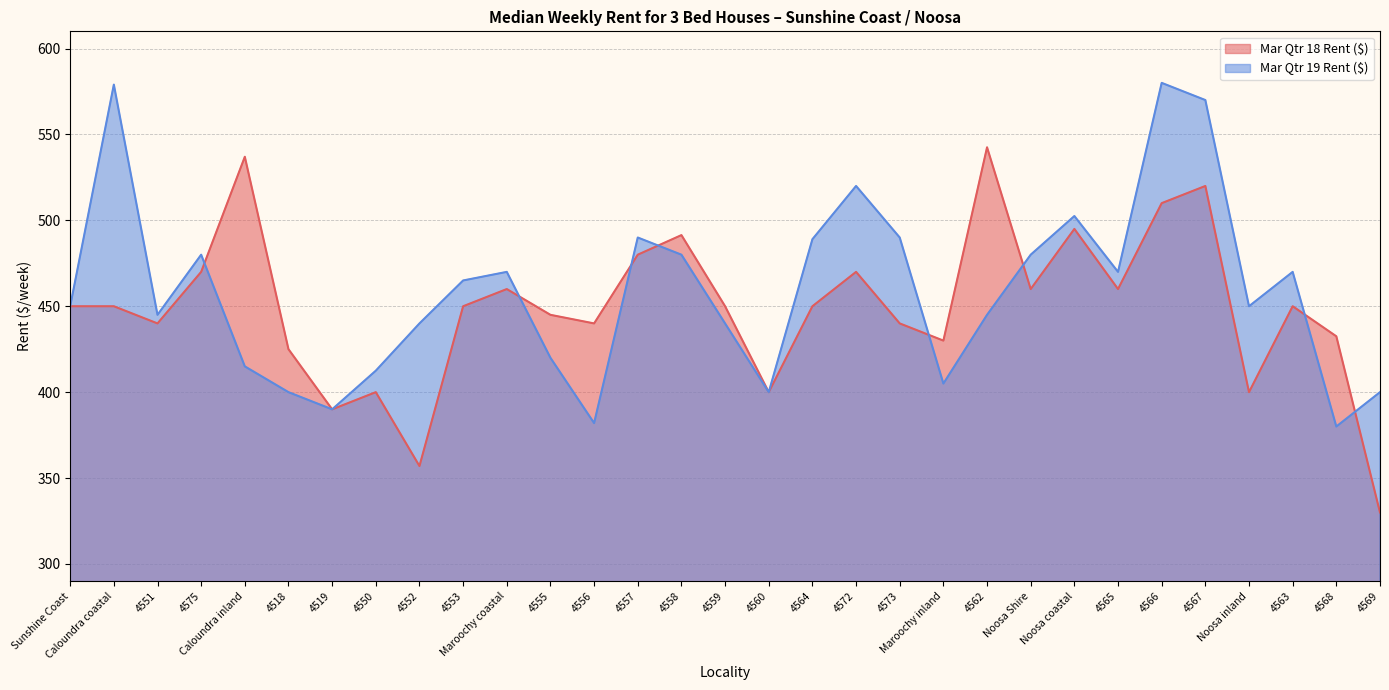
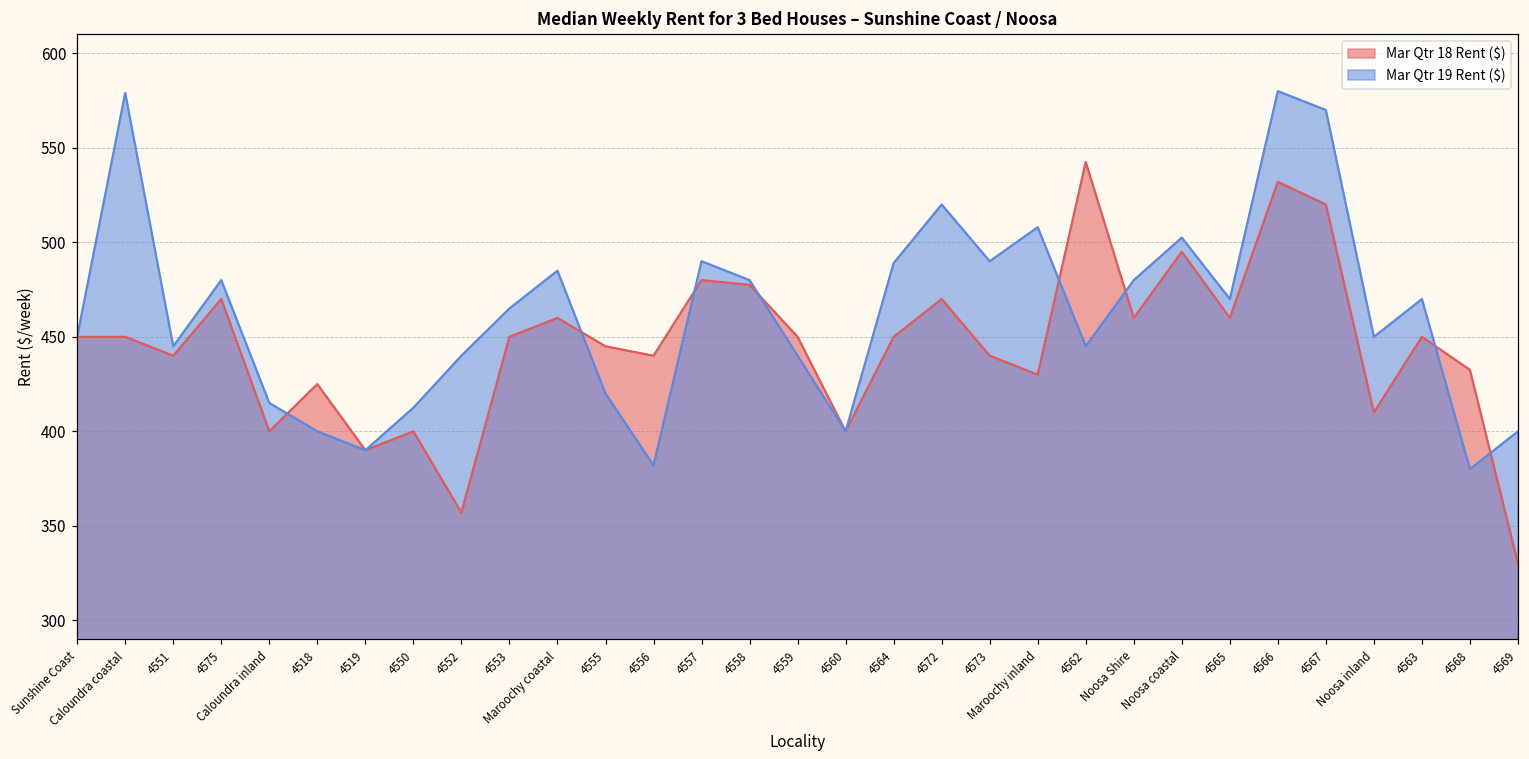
  {
    "Mar Qtr 18 Rent ($)": {
      "Caloundra coastal": 450,
      "4551": 440,
      "4575": 470,
-     "Caloundra inland": 537,
+     "Caloundra inland": 400,
      "4518": 425,
      "4550": 400,
      "4552": 357,
      "4553": 450,
      "Maroochy coastal": 460,
      "4555": 445,
      "4556": 440,
      "4557": 480,
-     "4558": 491,
+     "4558": 478,
      "4559": 450,
      "4564": 450,
      "4572": 470,
      "4573": 440,
      "Maroochy inland": 430,
      "4562": 543,
      "Noosa Shire": 460,
      "Noosa coastal": 495,
      "4565": 460,
-     "4566": 510,
+     "4566": 532,
      "4567": 520,
-     "Noosa inland": 400,
+     "Noosa inland": 410,
      "4563": 450,
      "4568": 433,
      "4569": 330
    },
    "Mar Qtr 19 Rent ($)": {
      "Caloundra coastal": 579,
      "4551": 445,
      "4575": 480,
      "Caloundra inland": 415,
      "4518": 400,
      "4550": 413,
      "4552": 440,
      "4553": 465,
-     "Maroochy coastal": 470,
+     "Maroochy coastal": 485,
      "4555": 420,
      "4556": 382,
      "4557": 490,
      "4558": 480,
      "4559": 440,
      "4564": 489,
      "4572": 520,
      "4573": 490,
-     "Maroochy inland": 405,
+     "Maroochy inland": 508,
      "4562": 445,
      "Noosa Shire": 480,
      "Noosa coastal": 503,
      "4565": 470,
      "4566": 580,
      "4567": 570,
      "Noosa inland": 450,
      "4563": 470,
      "4568": 380,
      "4569": 400
    }
  }
